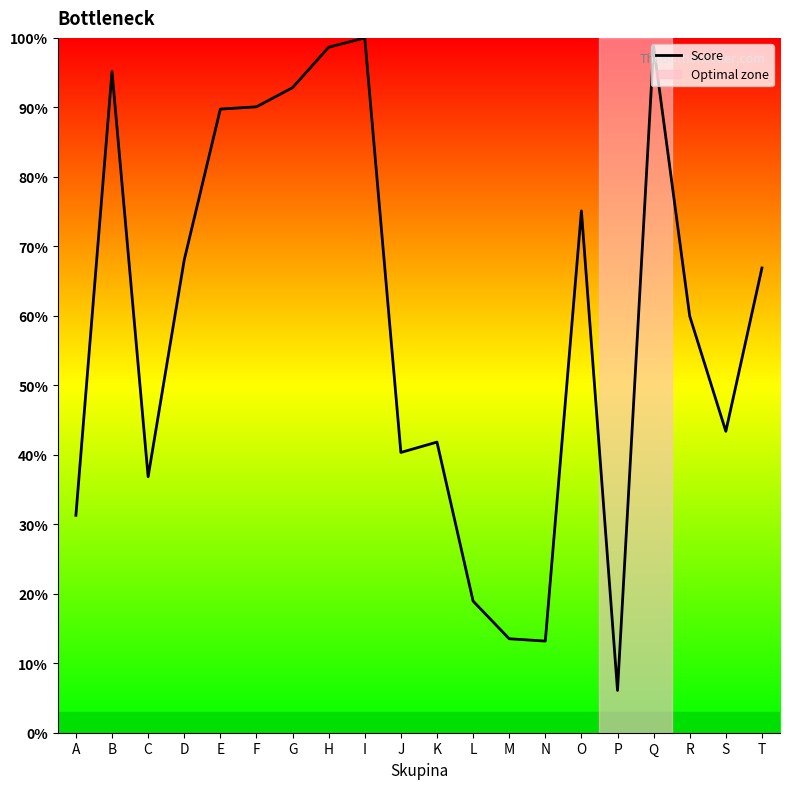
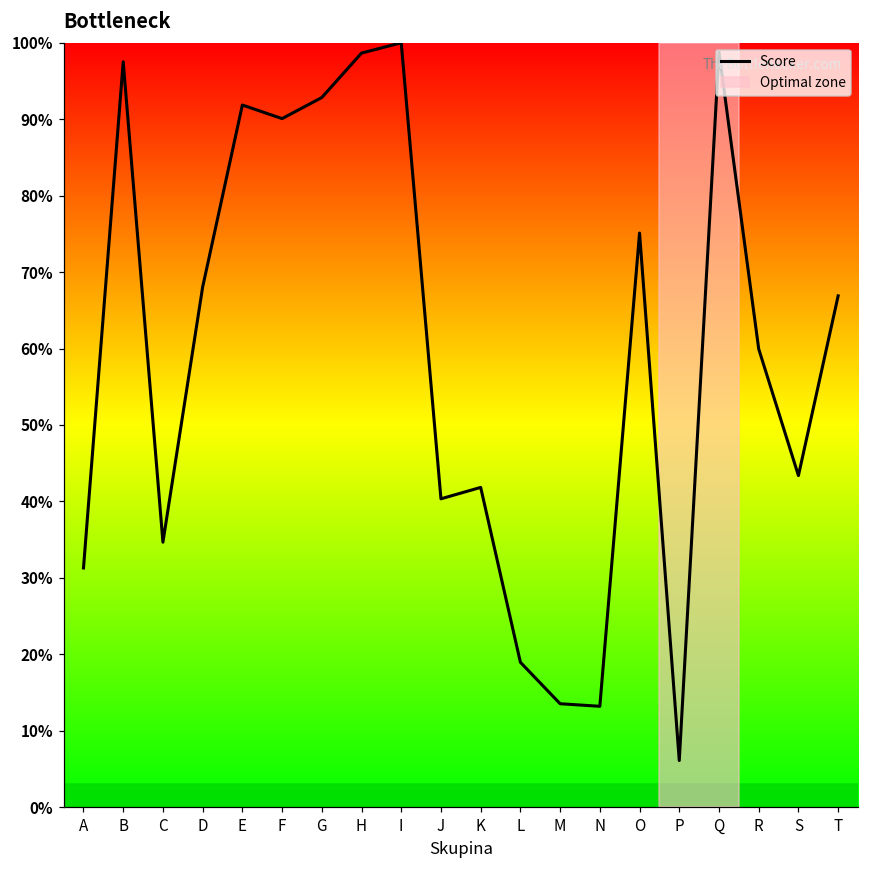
  {
    "A": "31%",
-   "B": "95%",
-   "C": "37%",
+   "B": "98%",
+   "C": "35%",
    "D": "68%",
-   "E": "90%",
+   "E": "92%",
    "F": "90%",
    "G": "93%",
    "H": "99%",
    "I": "100%",
    "J": "40%",
    "K": "42%",
    "L": "19%",
    "M": "14%",
    "N": "13%",
    "O": "75%",
    "R": "60%",
    "S": "43%",
    "T": "67%"
  }
